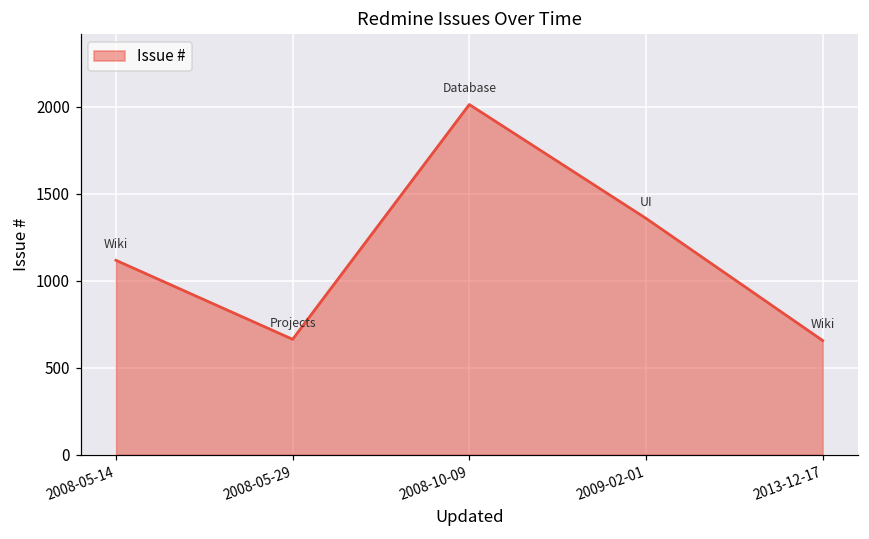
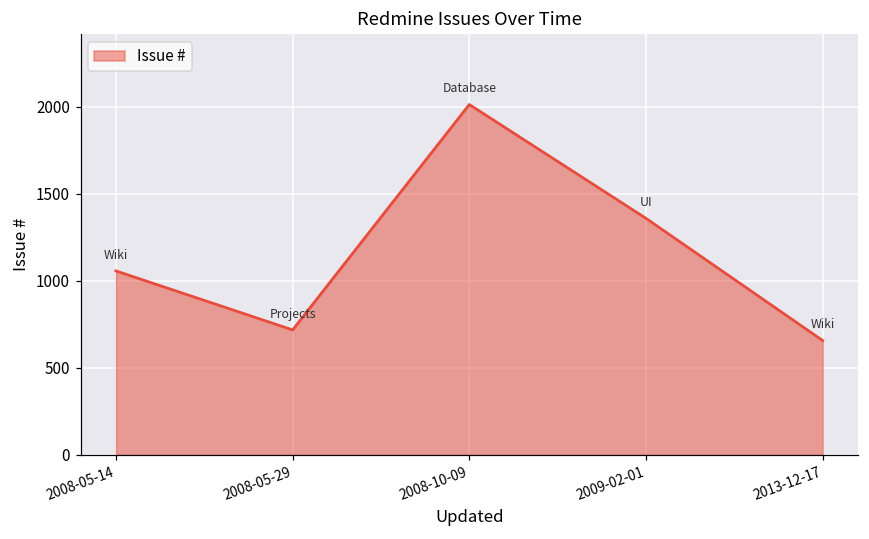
  {
-   "2008-05-14": 1120,
-   "2008-05-29": 660,
+   "2008-05-14": 1060,
+   "2008-05-29": 720,
    "2008-10-09": 2010,
    "2009-02-01": 1360,
    "2013-12-17": 660
  }
